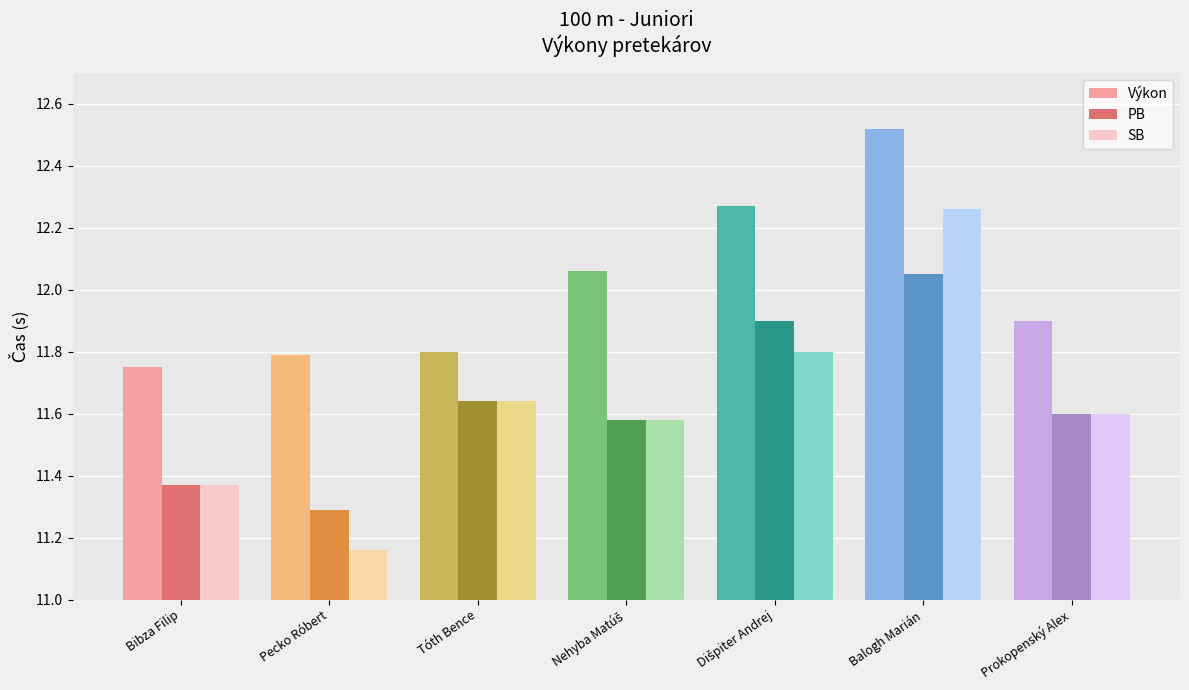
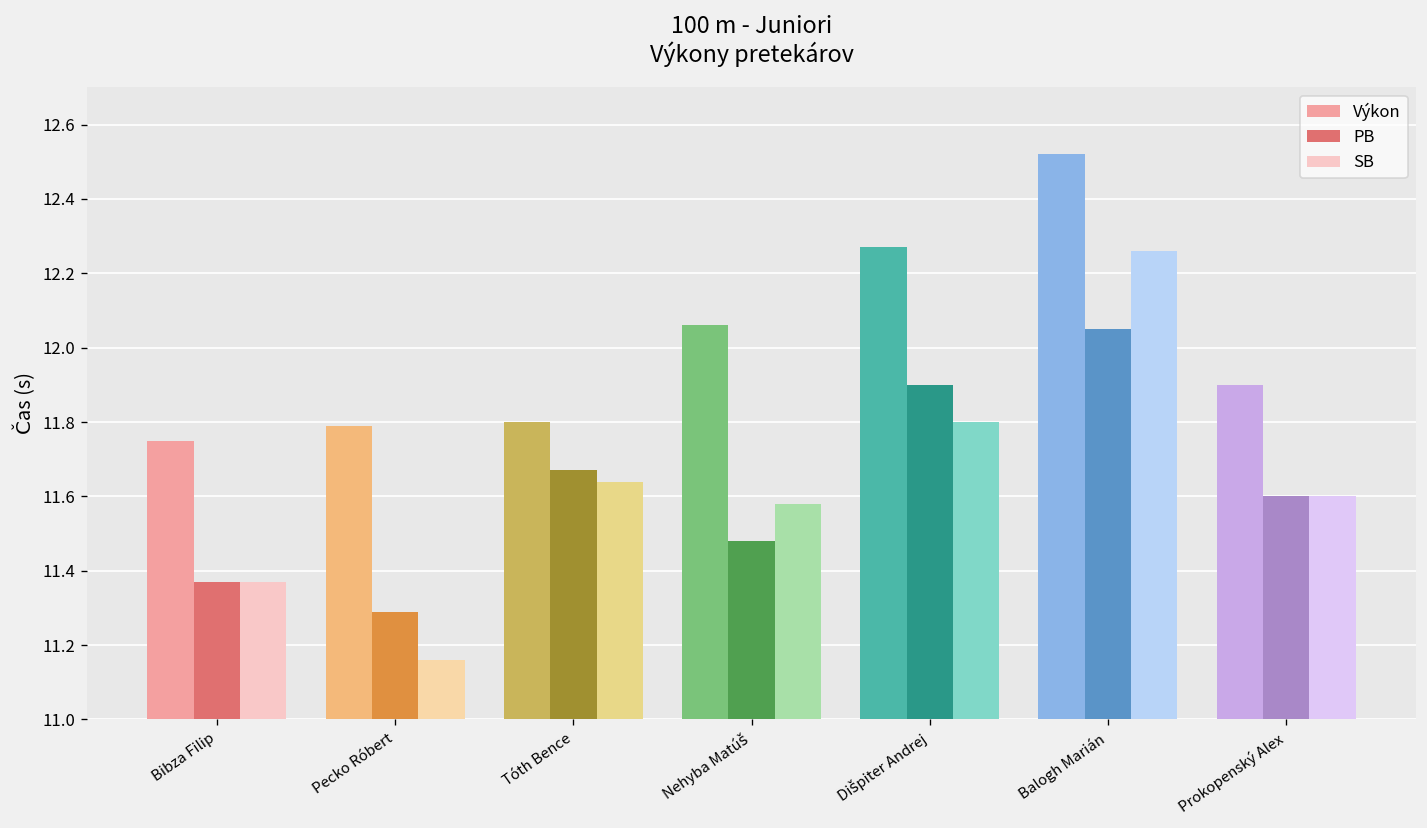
  {
    "PB": {
      "Bibza Filip": 11.37,
      "Pecko Róbert": 11.29,
-     "Tóth Bence": 11.64,
-     "Nehyba Matúš": 11.58,
+     "Tóth Bence": 11.67,
+     "Nehyba Matúš": 11.48,
      "Dišpiter Andrej": 11.90,
      "Balogh Marián": 12.05,
      "Prokopenský Alex": 11.60
    }
  }
